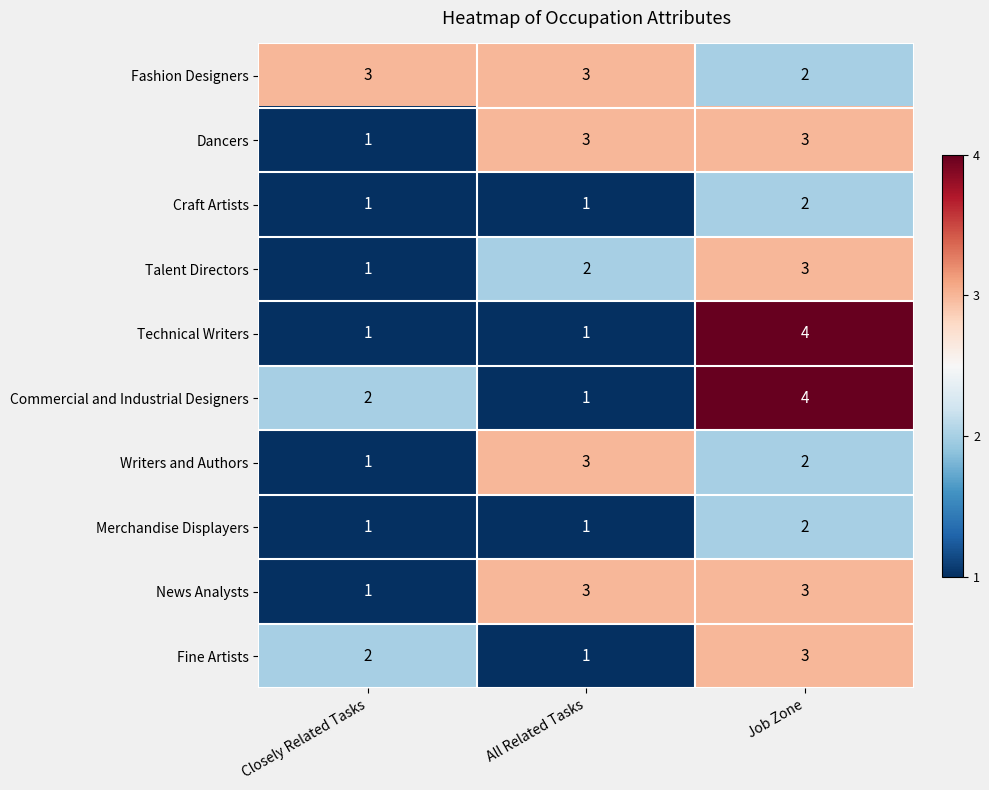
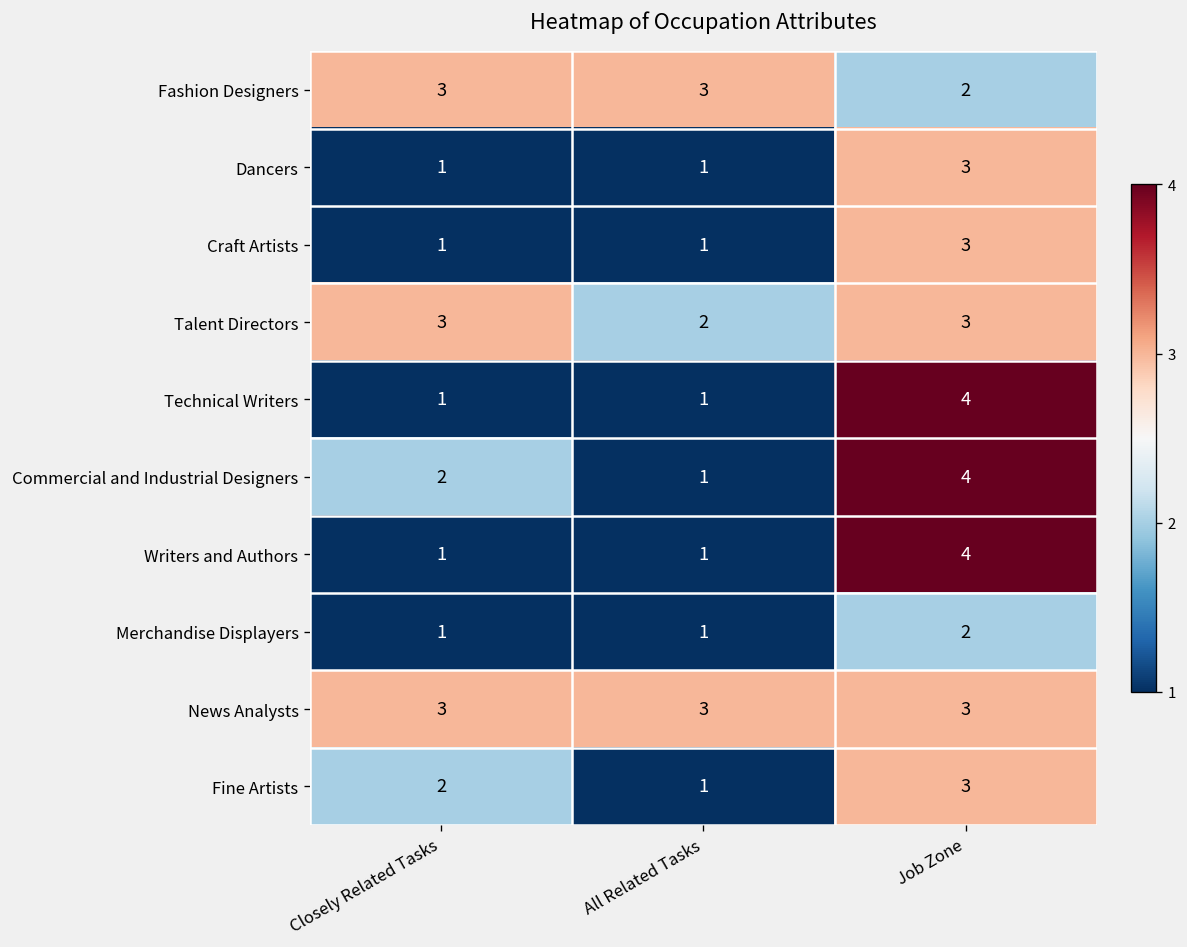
  {
    "Fashion Designers": {
      "Closely Related Tasks": 3,
      "All Related Tasks": 3,
      "Job Zone": 2
    },
    "Dancers": {
      "Closely Related Tasks": 1,
-     "All Related Tasks": 3,
+     "All Related Tasks": 1,
      "Job Zone": 3
    },
    "Craft Artists": {
      "Closely Related Tasks": 1,
      "All Related Tasks": 1,
-     "Job Zone": 2
+     "Job Zone": 3
    },
    "Talent Directors": {
-     "Closely Related Tasks": 1,
+     "Closely Related Tasks": 3,
      "All Related Tasks": 2,
      "Job Zone": 3
    },
    "Technical Writers": {
      "Closely Related Tasks": 1,
      "All Related Tasks": 1,
      "Job Zone": 4
    },
    "Commercial and Industrial Designers": {
      "Closely Related Tasks": 2,
      "All Related Tasks": 1,
      "Job Zone": 4
    },
    "Writers and Authors": {
      "Closely Related Tasks": 1,
-     "All Related Tasks": 3,
-     "Job Zone": 2
+     "All Related Tasks": 1,
+     "Job Zone": 4
    },
    "Merchandise Displayers": {
      "Closely Related Tasks": 1,
      "All Related Tasks": 1,
      "Job Zone": 2
    },
    "News Analysts": {
-     "Closely Related Tasks": 1,
+     "Closely Related Tasks": 3,
      "All Related Tasks": 3,
      "Job Zone": 3
    },
    "Fine Artists": {
      "Closely Related Tasks": 2,
      "All Related Tasks": 1,
      "Job Zone": 3
    }
  }
